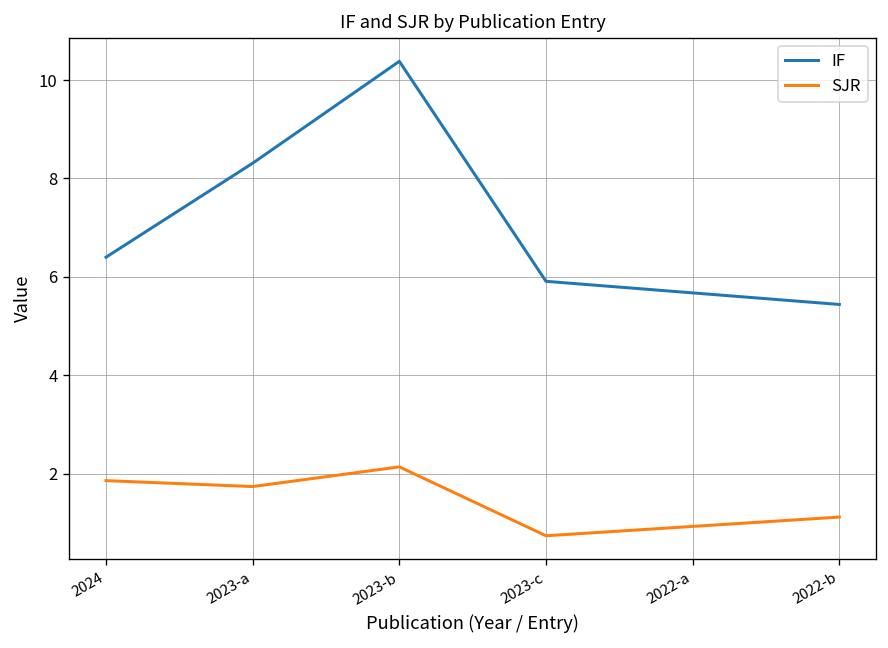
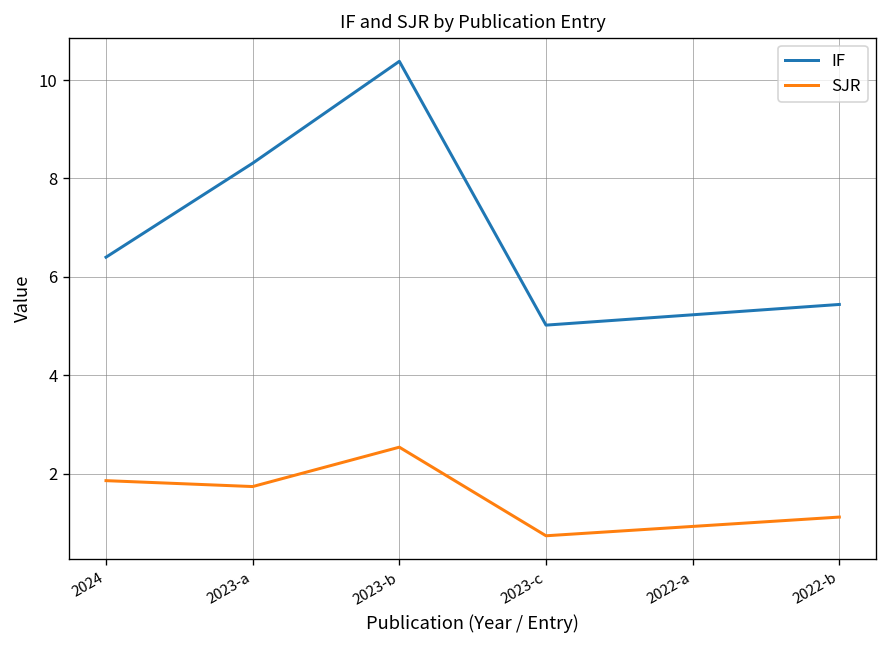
  {
    "IF": {
      "2024": 6.4,
      "2023-a": 8.3,
      "2023-b": 10.4,
-     "2023-c": 5.9,
+     "2023-c": 5.0,
      "2022-b": 5.4
    },
    "SJR": {
      "2024": 1.9,
      "2023-a": 1.7,
-     "2023-b": 2.1,
+     "2023-b": 2.5,
      "2023-c": 0.7,
      "2022-b": 1.1
    }
  }
